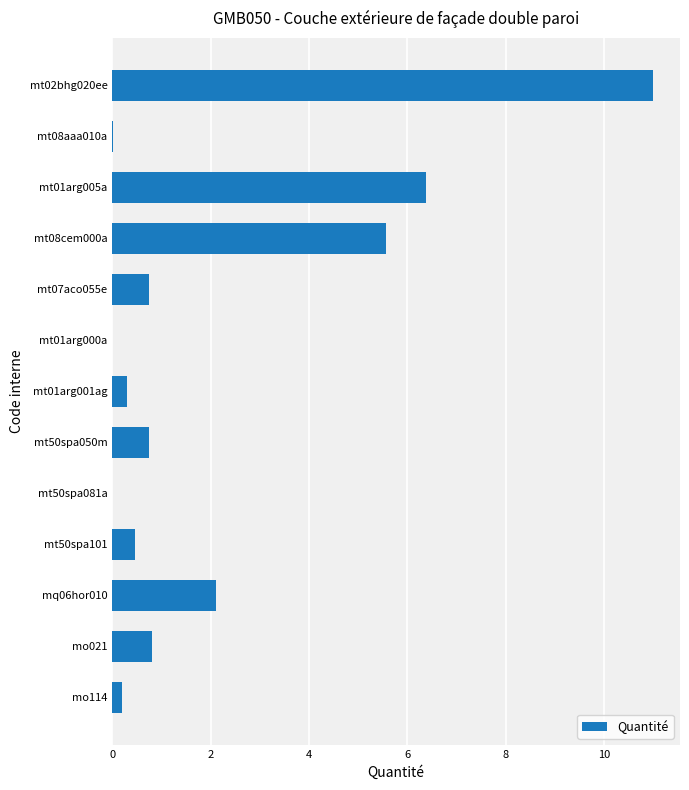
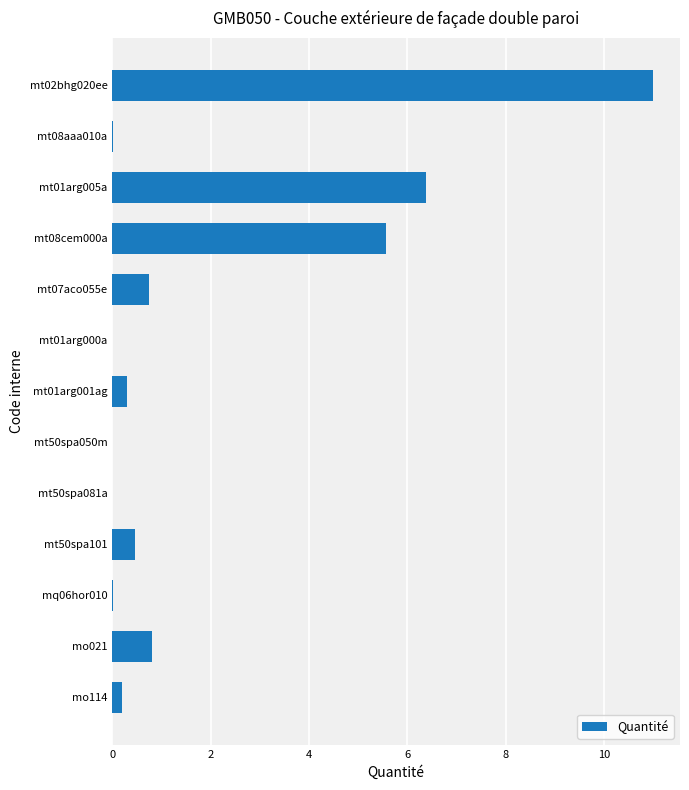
  {
    "mt02bhg020ee": 11.0,
    "mt01arg005a": 6.4,
    "mt08cem000a": 5.6,
    "mt07aco055e": 0.8,
    "mt01arg001ag": 0.3,
-   "mt50spa050m": 0.7,
+   "mt50spa050m": 0.0,
    "mt50spa101": 0.5,
-   "mq06hor010": 2.1,
+   "mq06hor010": 0.0,
    "mo021": 0.8,
    "mo114": 0.2
  }
